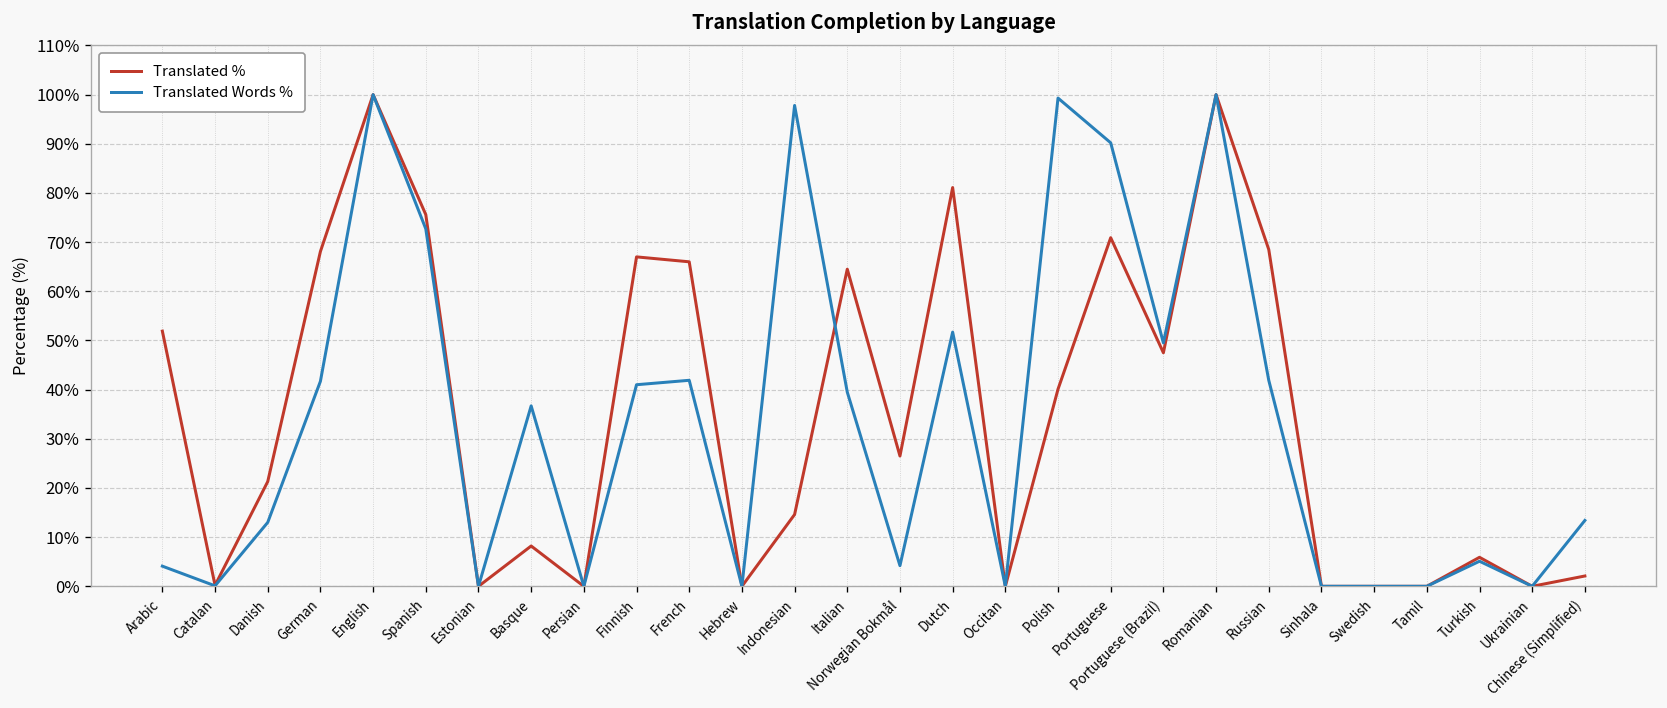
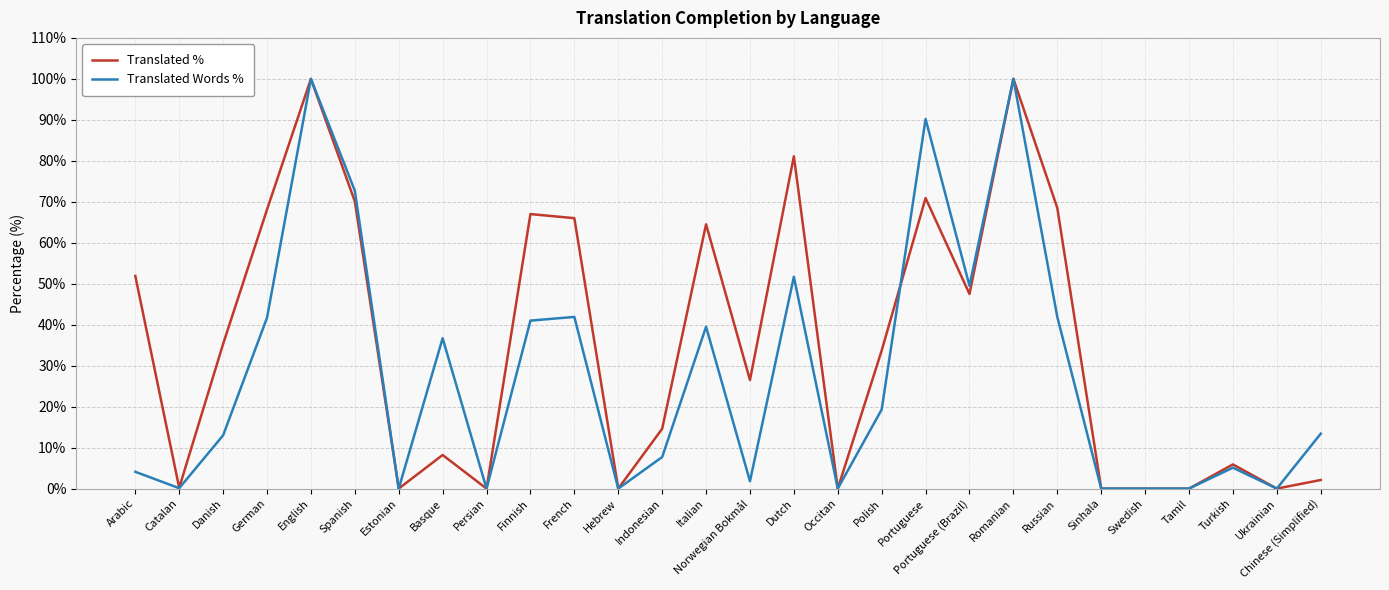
  {
    "Translated %": {
      "Arabic": "52%",
-     "Danish": "21%",
+     "Danish": "35%",
      "German": "68%",
-     "Spanish": "76%",
+     "Spanish": "70%",
      "Basque": "8%",
      "Finnish": "67%",
      "French": "66%",
      "Indonesian": "15%",
      "Italian": "65%",
      "Norwegian Bokmål": "27%",
      "Dutch": "81%",
-     "Polish": "40%",
+     "Polish": "34%",
      "Portuguese": "71%",
      "Portuguese (Brazil)": "48%",
      "Russian": "69%",
      "Turkish": "6%",
      "Chinese (Simplified)": "2%"
    },
    "Translated Words %": {
      "Arabic": "4%",
      "Danish": "13%",
      "German": "42%",
      "Spanish": "73%",
      "Basque": "37%",
      "Finnish": "41%",
      "French": "42%",
-     "Indonesian": "98%",
+     "Indonesian": "8%",
      "Italian": "40%",
-     "Norwegian Bokmål": "4%",
+     "Norwegian Bokmål": "2%",
      "Dutch": "52%",
-     "Polish": "99%",
+     "Polish": "19%",
      "Portuguese": "90%",
      "Portuguese (Brazil)": "50%",
      "Russian": "42%",
      "Turkish": "5%",
      "Chinese (Simplified)": "13%"
    }
  }
